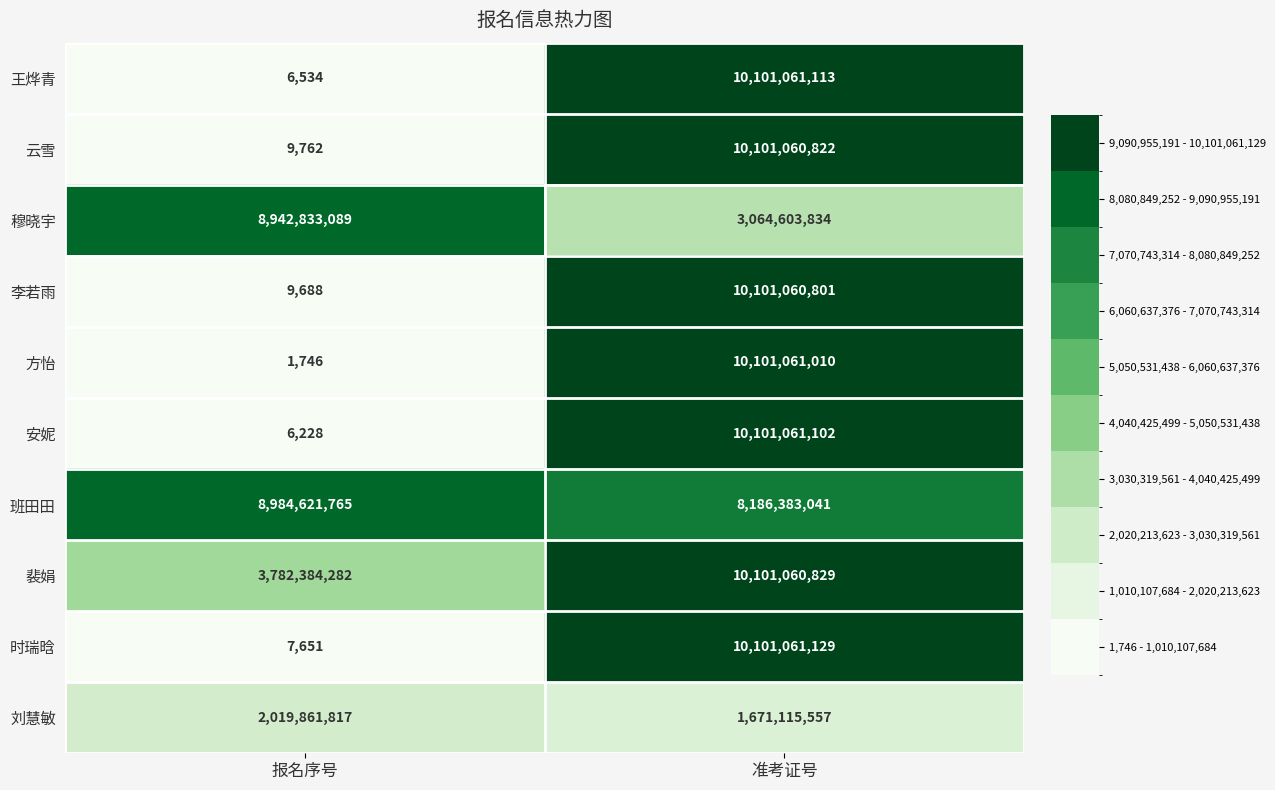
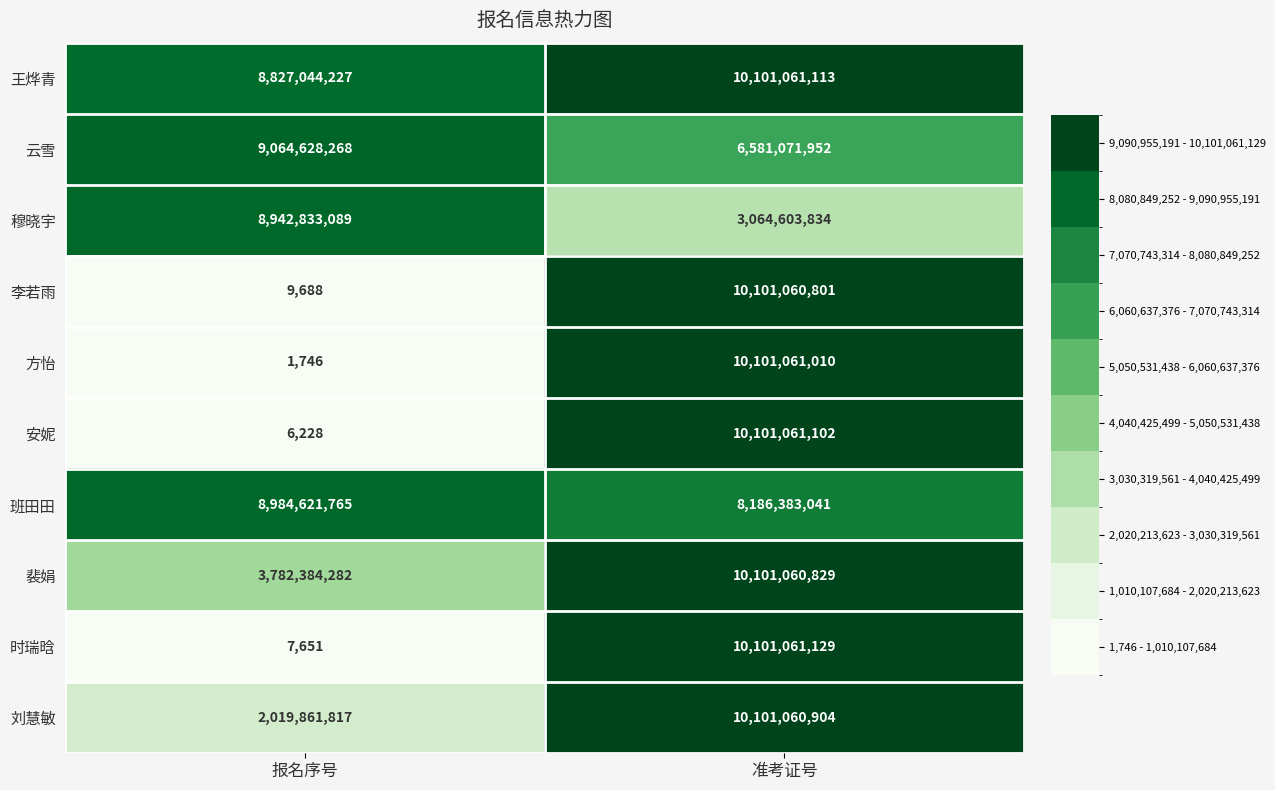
  {
    "报名信息热力图": {
      "王烨青": {
-       "报名序号": "6,534",
+       "报名序号": "8,827,044,227",
        "准考证号": "10,101,061,113"
      },
      "云雪": {
-       "报名序号": "9,762",
-       "准考证号": "10,101,060,822"
+       "报名序号": "9,064,628,268",
+       "准考证号": "6,581,071,952"
      },
      "穆晓宇": {
        "报名序号": "8,942,833,089",
        "准考证号": "3,064,603,834"
      },
      "李若雨": {
        "报名序号": "9,688",
        "准考证号": "10,101,060,801"
      },
      "方怡": {
        "报名序号": "1,746",
        "准考证号": "10,101,061,010"
      },
      "安妮": {
        "报名序号": "6,228",
        "准考证号": "10,101,061,102"
      },
      "班田田": {
        "报名序号": "8,984,621,765",
        "准考证号": "8,186,383,041"
      },
      "裴娟": {
        "报名序号": "3,782,384,282",
        "准考证号": "10,101,060,829"
      },
      "时瑞晗": {
        "报名序号": "7,651",
        "准考证号": "10,101,061,129"
      },
      "刘慧敏": {
        "报名序号": "2,019,861,817",
-       "准考证号": "1,671,115,557"
+       "准考证号": "10,101,060,904"
      }
    }
  }
